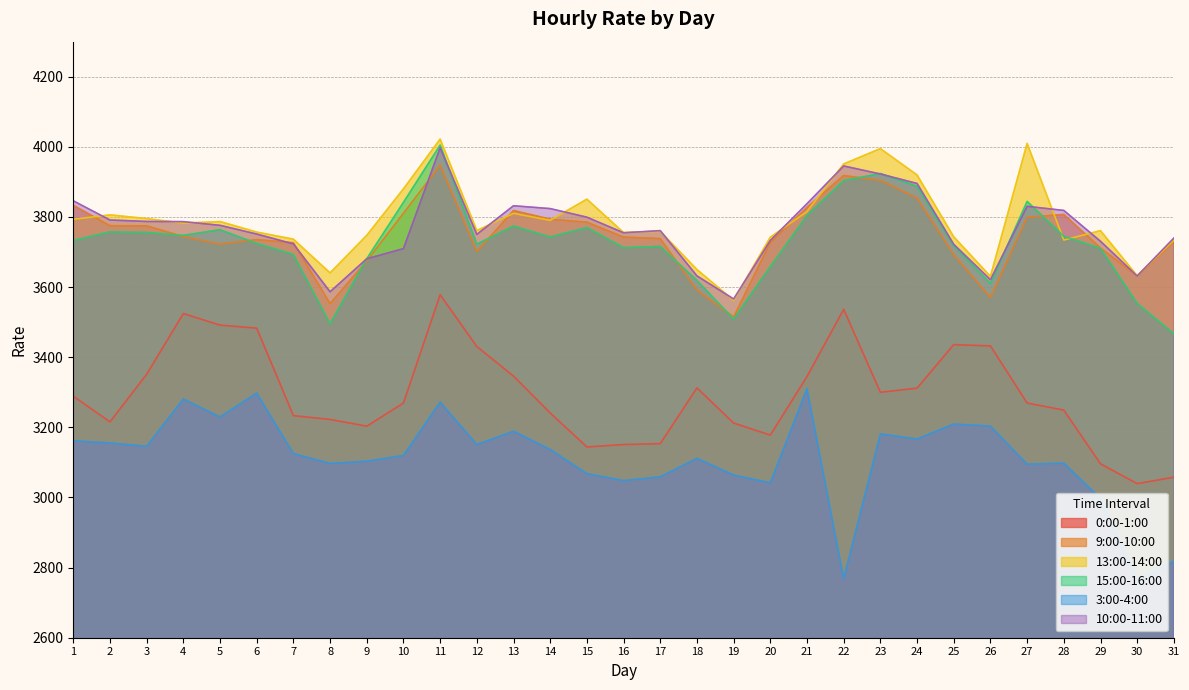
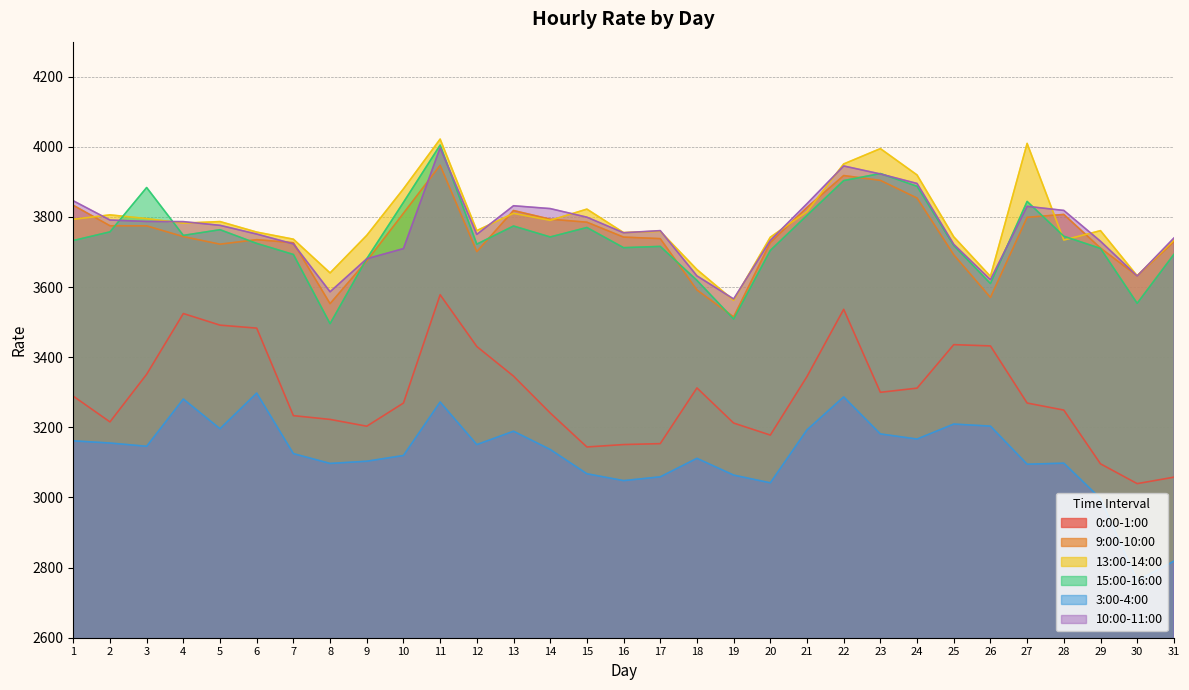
  {
    "13:00-14:00": {
      "1": 3790,
      "2": 3810,
      "3": 3800,
      "5": 3790,
      "7": 3740,
      "8": 3640,
      "9": 3750,
      "10": 3880,
      "11": 4020,
      "12": 3760,
      "13": 3810,
-     "15": 3850,
+     "15": 3820,
      "18": 3650,
      "20": 3740,
      "21": 3820,
      "23": 3990,
      "24": 3920,
      "25": 3740,
      "26": 3630,
      "27": 4010,
      "28": 3730,
      "29": 3760
    },
    "15:00-16:00": {
      "1": 3730,
      "2": 3760,
-     "3": 3760,
+     "3": 3880,
      "5": 3760,
      "6": 3720,
      "7": 3690,
      "8": 3500,
      "10": 3840,
      "11": 4000,
      "12": 3720,
      "13": 3770,
      "14": 3740,
      "15": 3770,
      "16": 3710,
      "17": 3720,
      "18": 3620,
-     "20": 3660,
+     "20": 3700,
      "21": 3800,
      "22": 3900,
      "24": 3890,
      "26": 3610,
      "27": 3840,
      "28": 3750,
      "30": 3550,
-     "31": 3470
+     "31": 3690
    },
    "3:00-4:00": {
      "1": 3160,
      "2": 3160,
      "3": 3150,
      "4": 3280,
-     "5": 3230,
+     "5": 3200,
      "6": 3300,
      "7": 3130,
      "8": 3100,
      "9": 3100,
      "10": 3120,
      "11": 3270,
      "12": 3150,
      "13": 3190,
      "14": 3140,
      "15": 3070,
      "16": 3050,
      "17": 3060,
      "18": 3110,
      "19": 3060,
      "20": 3040,
-     "21": 3310,
-     "22": 2770,
+     "21": 3190,
+     "22": 3290,
      "23": 3180,
      "24": 3170,
      "25": 3210,
      "26": 3200,
      "27": 3090,
      "28": 3100,
      "31": 2820
    },
    "10:00-11:00": {
      "1": 3850,
      "2": 3790,
      "3": 3790,
      "5": 3780,
      "8": 3590,
      "10": 3710,
      "11": 4000,
      "12": 3750,
      "13": 3830,
      "14": 3820,
      "15": 3800,
      "18": 3630,
      "21": 3840,
      "24": 3900,
      "26": 3620,
      "27": 3830,
      "28": 3820,
      "29": 3730
    }
  }
